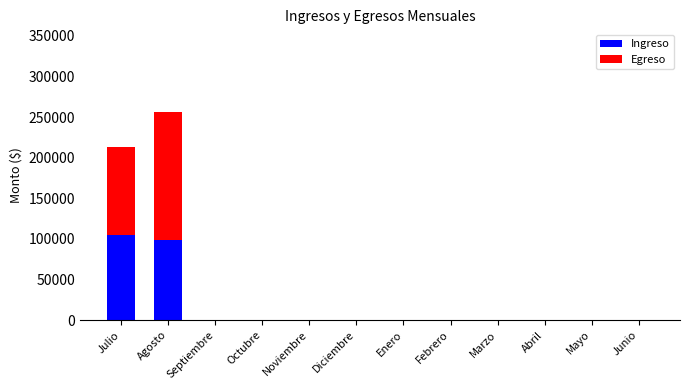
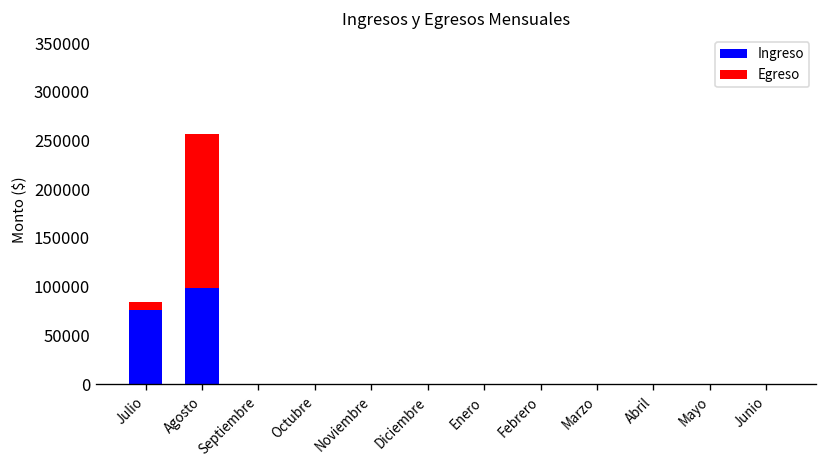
  {
    "Ingreso": {
-     "Julio": 100000,
+     "Julio": 80000,
      "Agosto": 100000,
      "Septiembre": 0,
      "Octubre": 0,
      "Noviembre": 0,
      "Diciembre": 0,
      "Enero": 0,
      "Febrero": 0,
      "Marzo": 0,
      "Abril": 0,
      "Mayo": 0,
      "Junio": 0
    },
    "Egreso": {
-     "Julio": 110000,
+     "Julio": 10000,
      "Agosto": 160000,
      "Septiembre": 0,
      "Octubre": 0,
      "Noviembre": 0,
      "Diciembre": 0,
      "Enero": 0,
      "Febrero": 0,
      "Marzo": 0,
      "Abril": 0,
      "Mayo": 0,
      "Junio": 0
    }
  }
